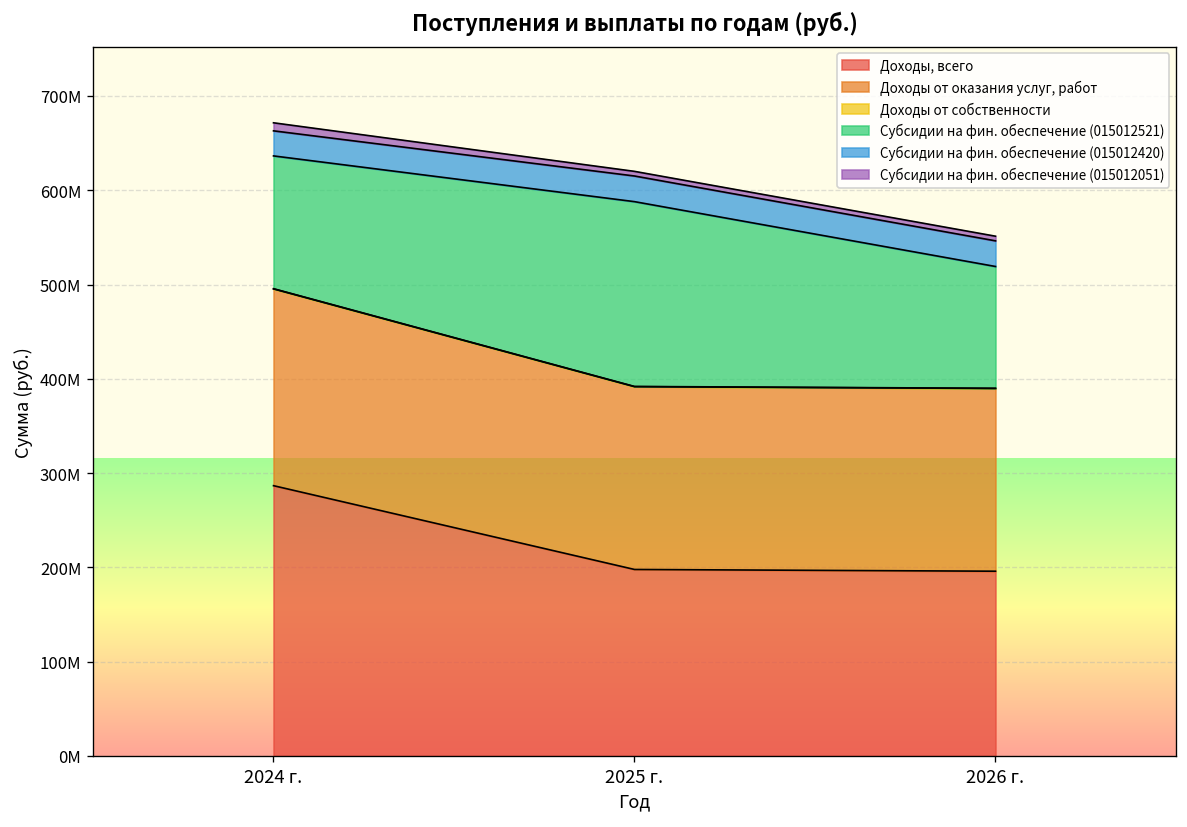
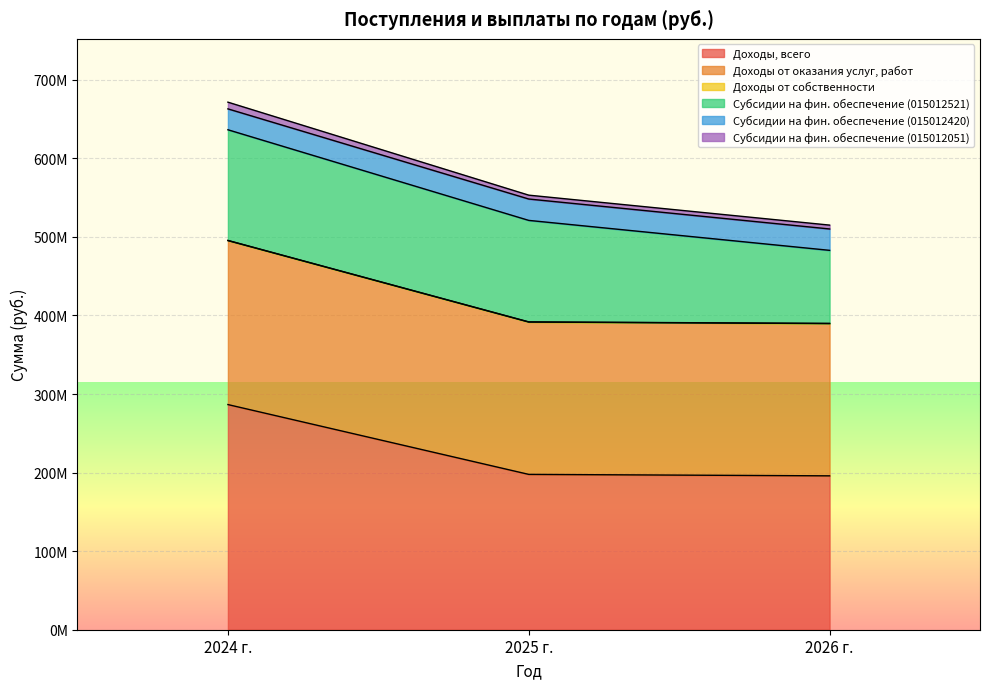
  {
    "Субсидии на фин. обеспечение (015012521)": {
      "2024 г.": 140000000,
-     "2025 г.": 200000000,
-     "2026 г.": 130000000
+     "2025 г.": 130000000,
+     "2026 г.": 90000000
    },
    "Субсидии на фин. обеспечение (015012420)": {
      "2024 г.": 30000000,
      "2025 г.": 30000000,
      "2026 г.": 30000000
    },
    "Субсидии на фин. обеспечение (015012051)": {
      "2024 г.": 10000000,
      "2025 г.": 0,
      "2026 г.": 0
    }
  }
